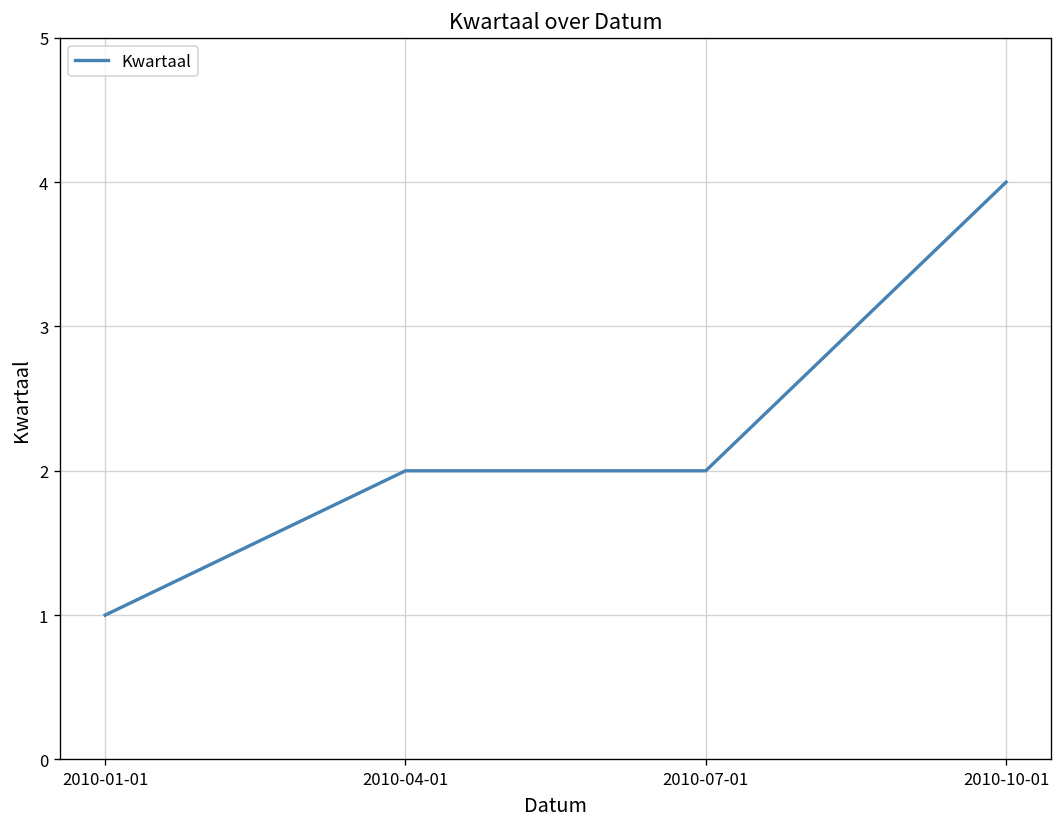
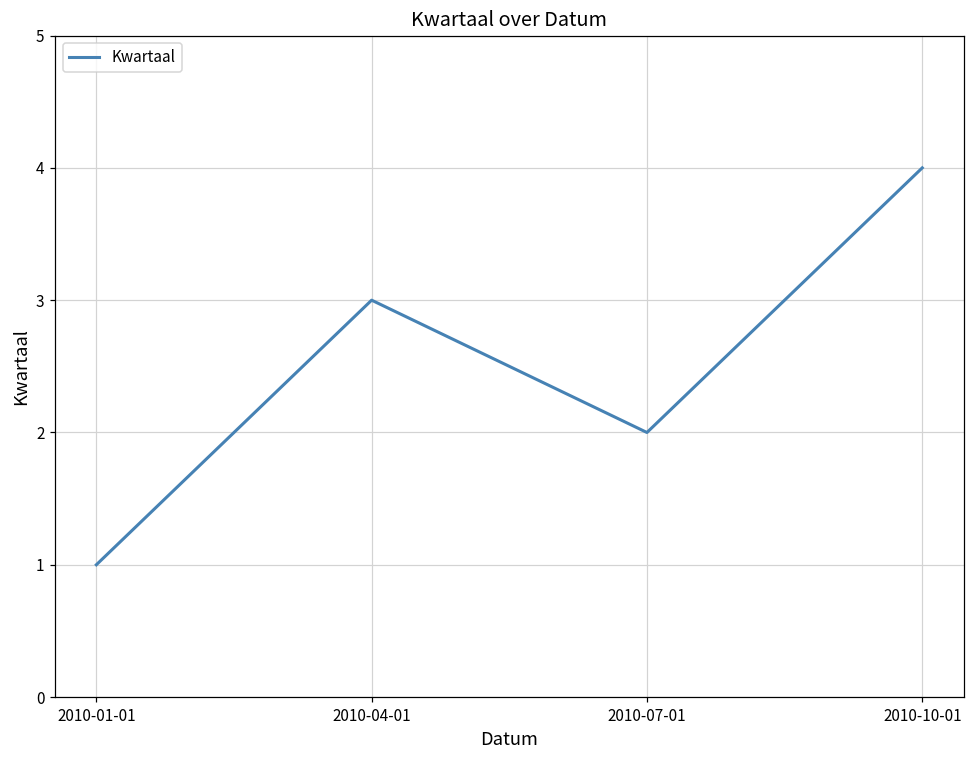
  {
    "2010-01-01": 1,
-   "2010-04-01": 2,
+   "2010-04-01": 3,
    "2010-07-01": 2,
    "2010-10-01": 4
  }
